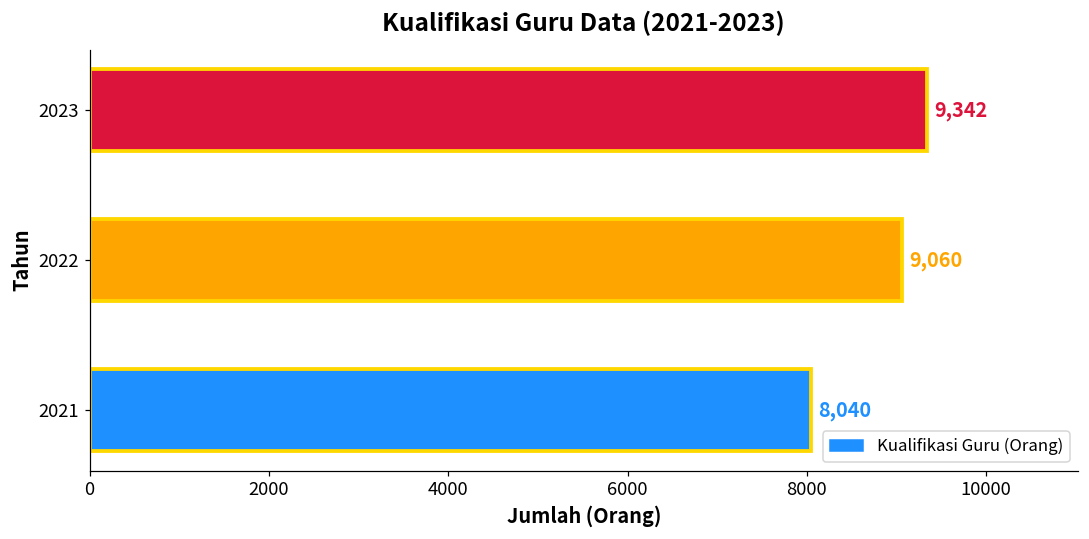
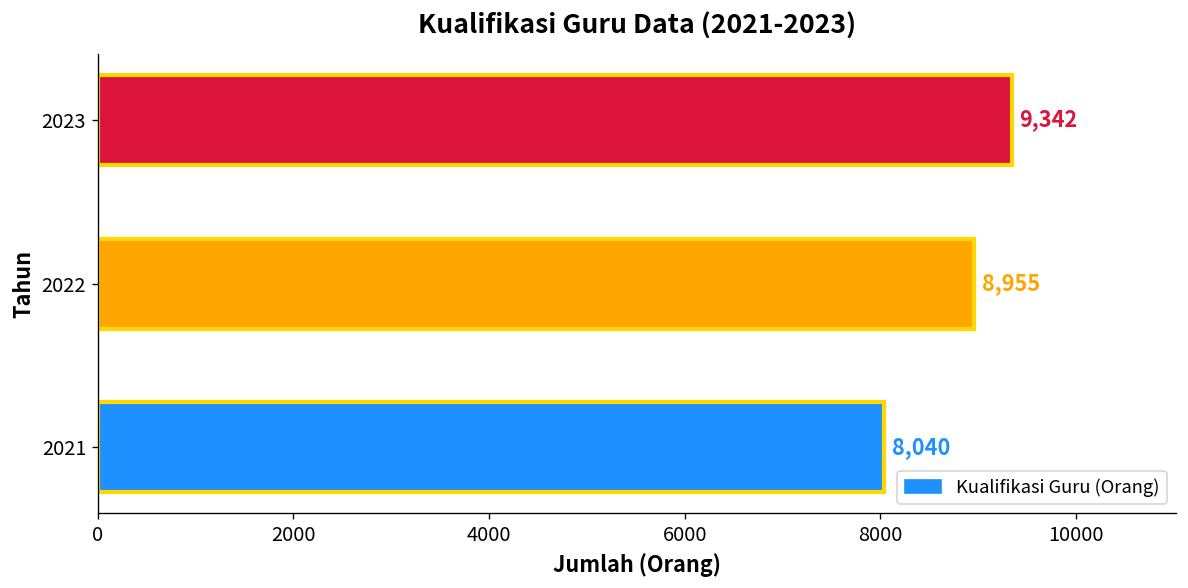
  {
    "2023": "9,342",
-   "2022": "9,060",
+   "2022": "8,955",
    "2021": "8,040"
  }
